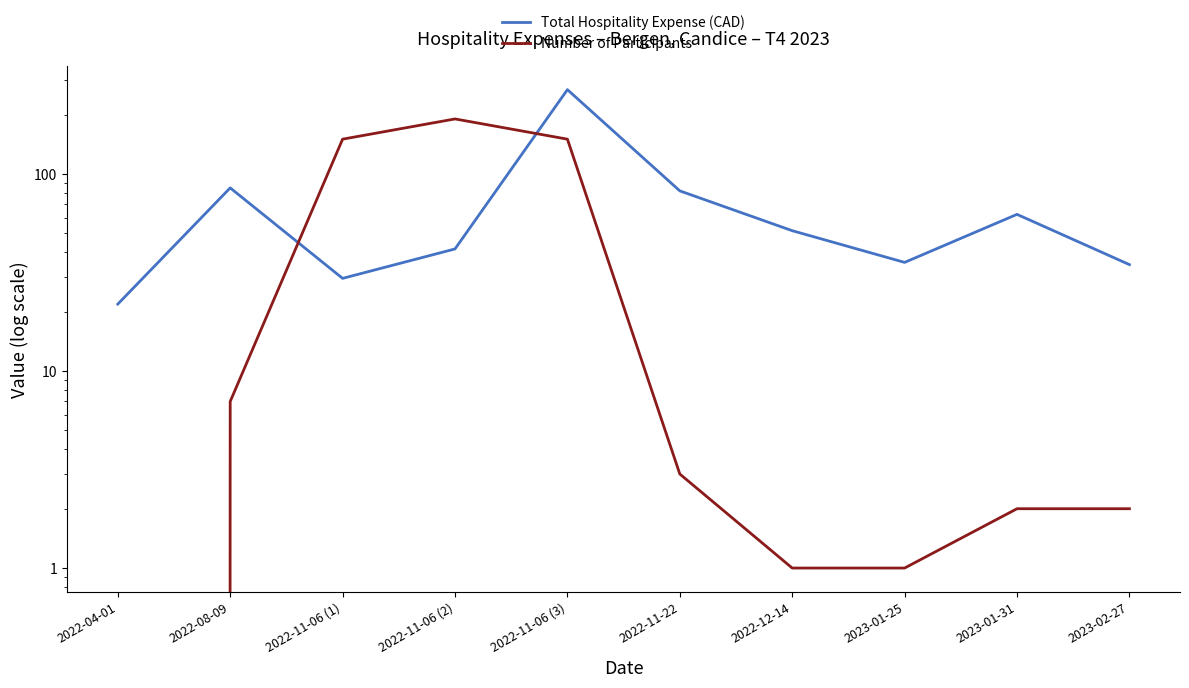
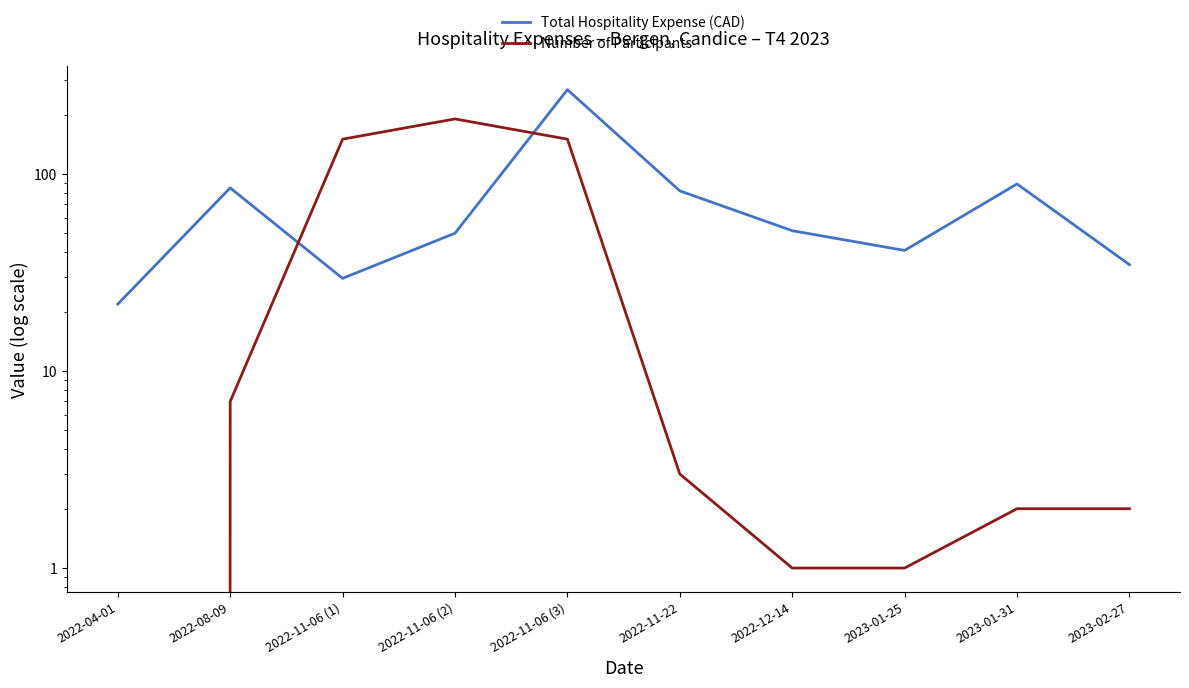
  {
    "Total Hospitality Expense (CAD)": {
      "2022-04-01": 22,
      "2022-08-09": 85,
      "2022-11-06 (1)": 30,
-     "2022-11-06 (2)": 42,
+     "2022-11-06 (2)": 50,
      "2022-11-06 (3)": 270,
      "2022-11-22": 82,
      "2022-12-14": 51,
-     "2023-01-25": 36,
-     "2023-01-31": 62,
+     "2023-01-25": 41,
+     "2023-01-31": 90,
      "2023-02-27": 35
    },
    "Number of Participants": {
      "2022-08-09": 7,
      "2022-11-06 (1)": 150,
      "2022-11-06 (2)": 190,
      "2022-11-06 (3)": 150,
      "2022-11-22": 3,
      "2022-12-14": 1,
      "2023-01-25": 1,
      "2023-01-31": 2,
      "2023-02-27": 2
    }
  }
